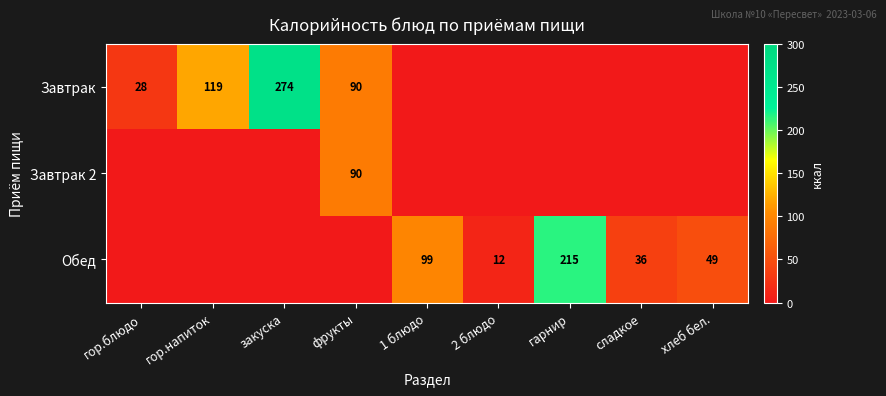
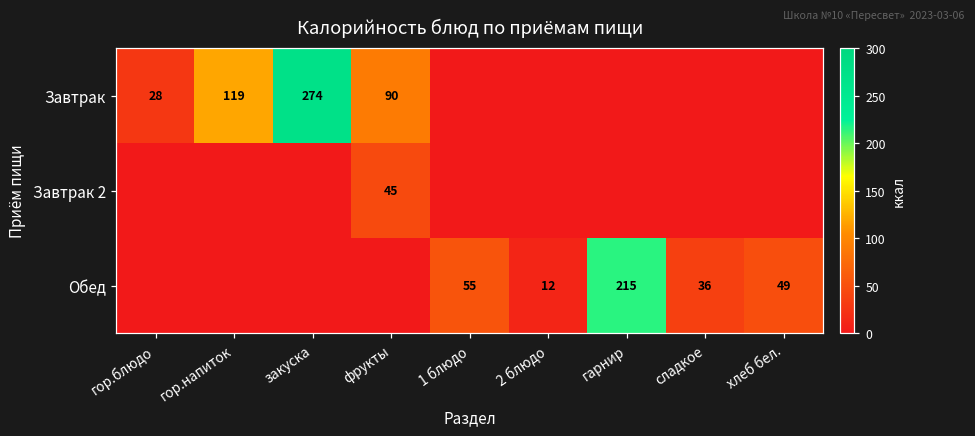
  {
    "Завтрак": {
      "гор.блюдо": 28,
      "гор.напиток": 119,
      "закуска": 274,
      "фрукты": 90
    },
    "Завтрак 2": {
-     "фрукты": 90
+     "фрукты": 45
    },
    "Обед": {
-     "1 блюдо": 99,
+     "1 блюдо": 55,
      "2 блюдо": 12,
      "гарнир": 215,
      "сладкое": 36,
      "хлеб бел.": 49
    }
  }
